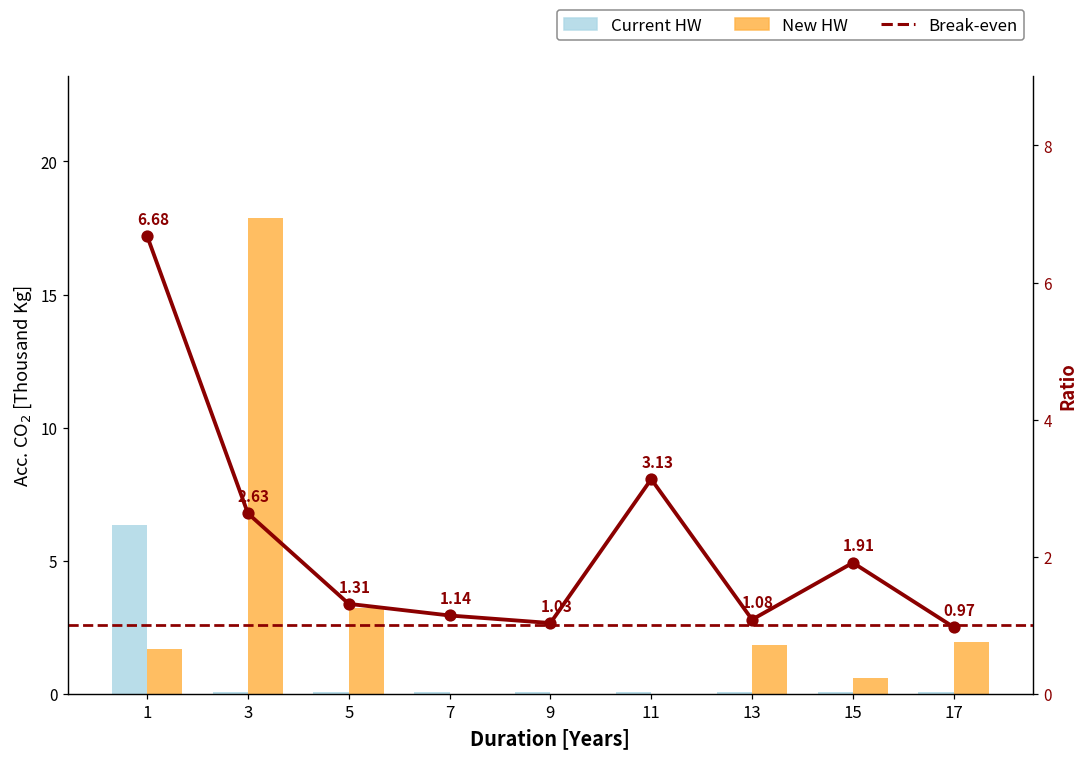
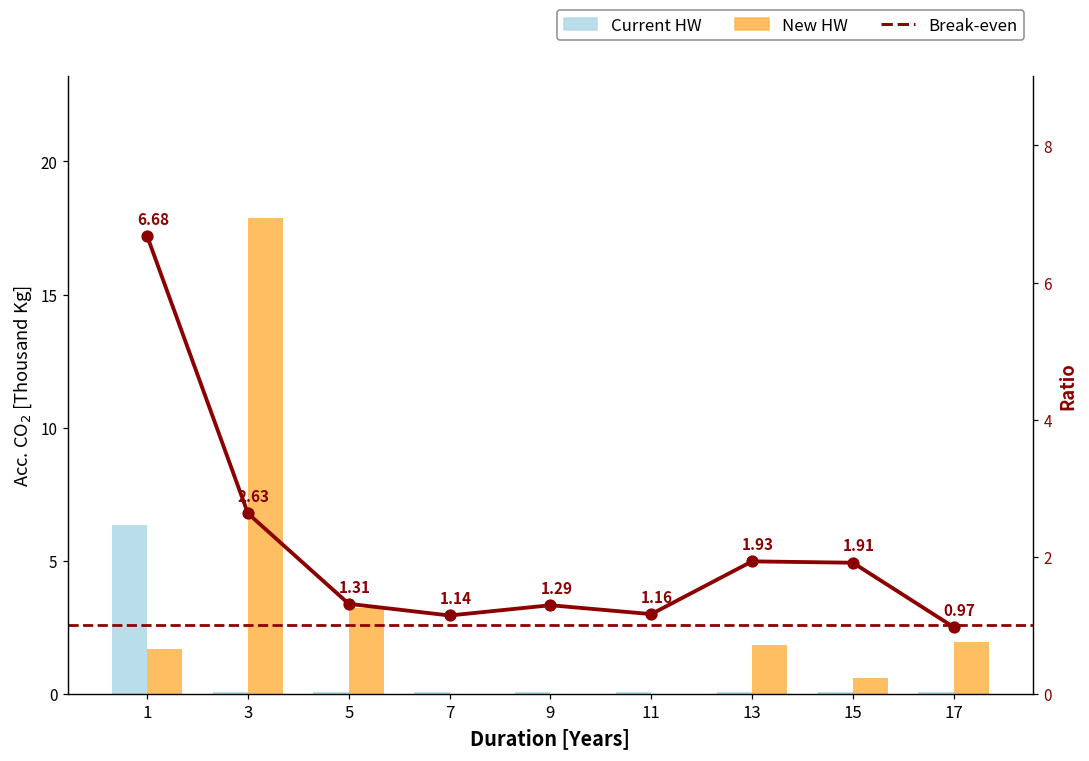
  {
    "Break-even": {
      "1": 6.68,
      "3": 2.63,
      "5": 1.31,
      "7": 1.14,
-     "9": 1.03,
-     "11": 3.13,
-     "13": 1.08,
+     "9": 1.29,
+     "11": 1.16,
+     "13": 1.93,
      "15": 1.91,
      "17": 0.97
    }
  }
